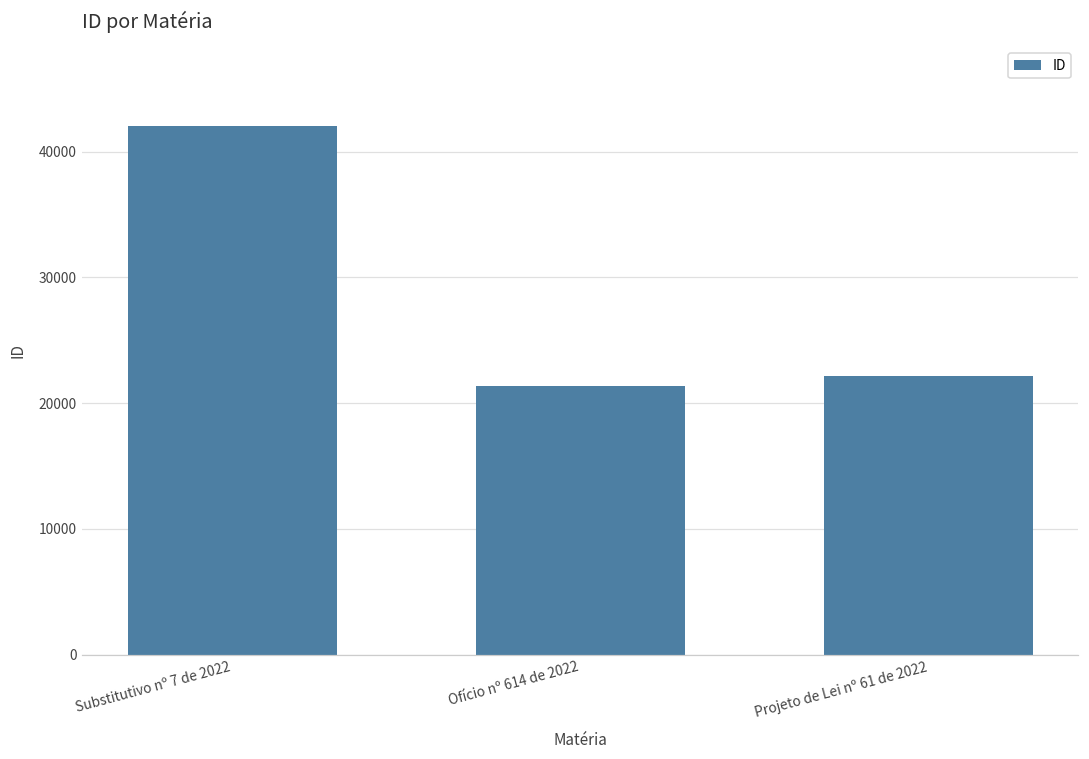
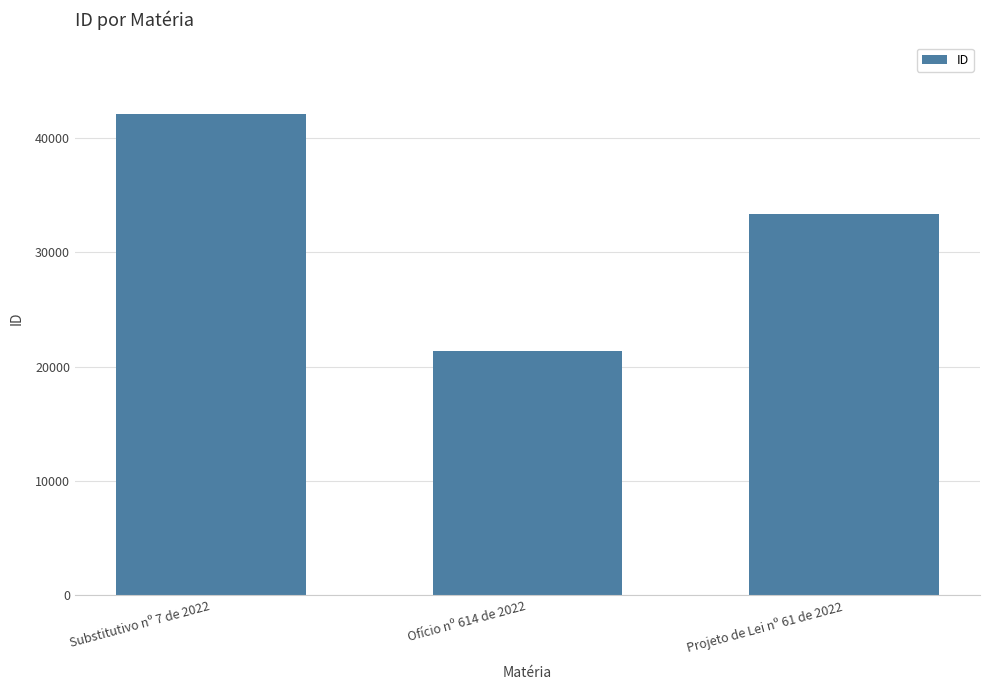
  {
    "Substitutivo nº 7 de 2022": 42100,
    "Ofício nº 614 de 2022": 21400,
-   "Projeto de Lei nº 61 de 2022": 22200
+   "Projeto de Lei nº 61 de 2022": 33400
  }
